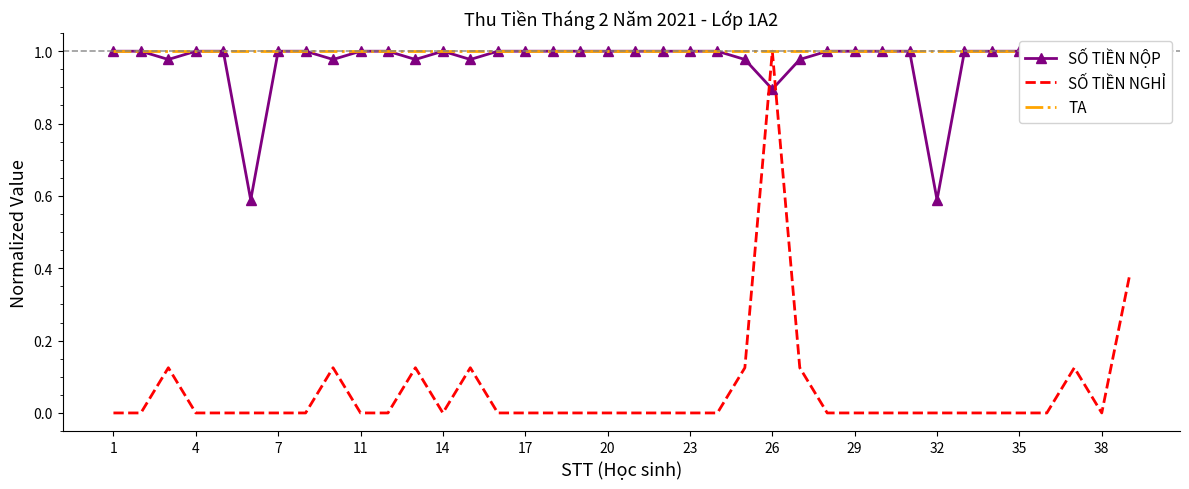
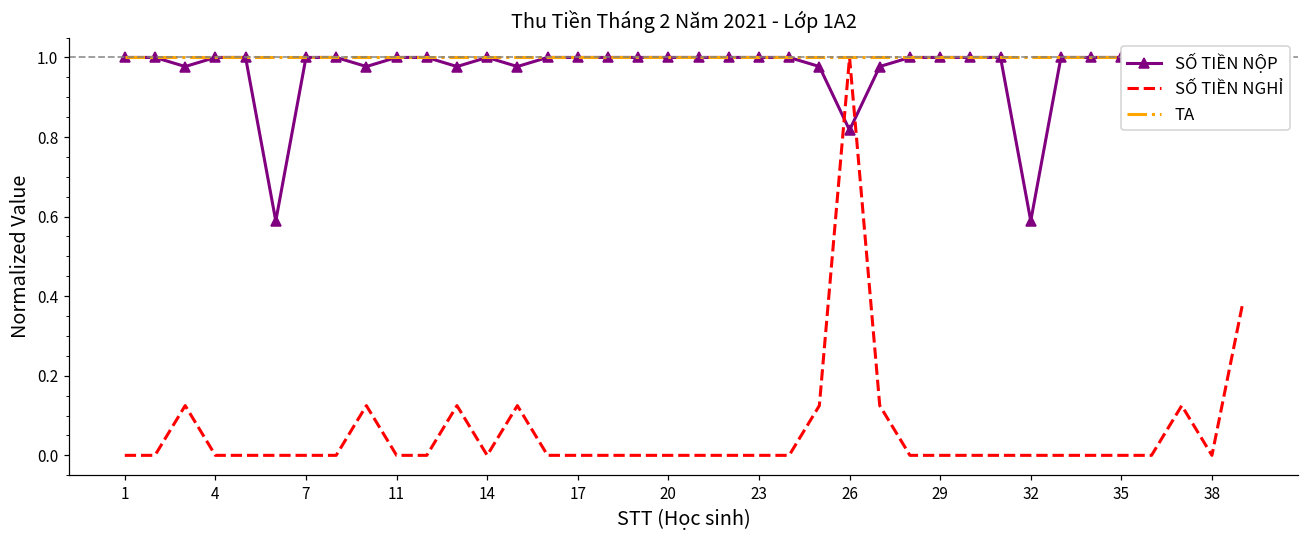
  {
    "SỐ TIỀN NỘP": {
-     "26": 0.90,
+     "26": 0.82,
      "32": 0.59
    },
    "SỐ TIỀN NGHỈ": {
      "1": 0.00,
      "4": 0.00,
      "7": 0.00,
      "11": 0.00,
      "14": 0.00,
      "17": 0.00,
      "20": 0.00,
      "23": 0.00,
      "29": 0.00,
      "32": 0.00,
      "35": 0.00,
      "38": 0.00
    },
    "TA": {
      "32": 1.00
    }
  }
